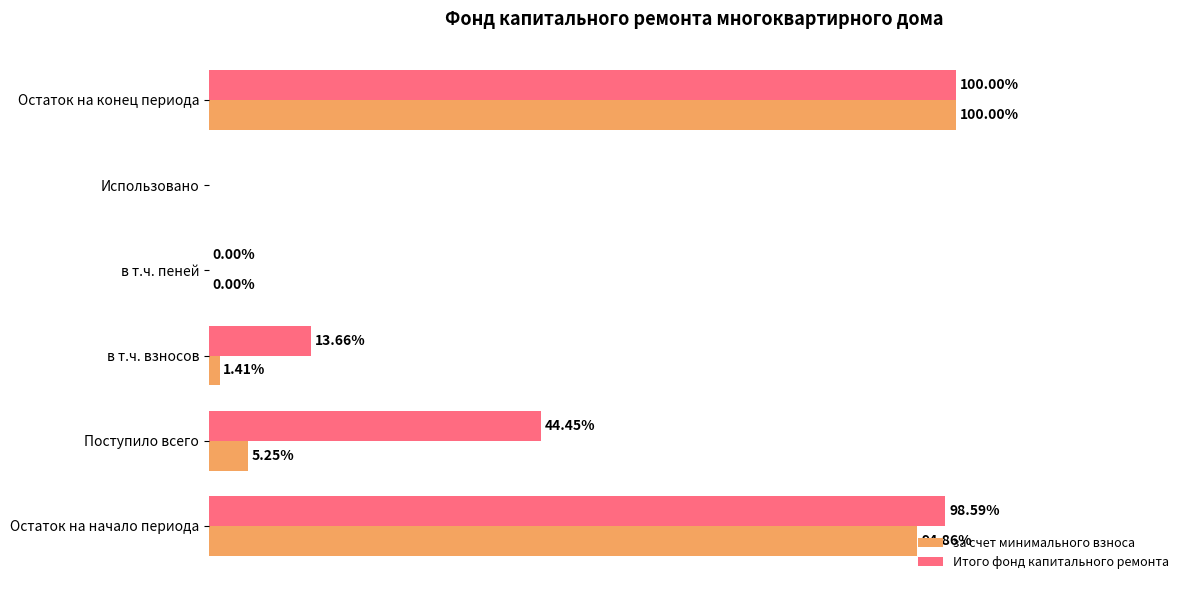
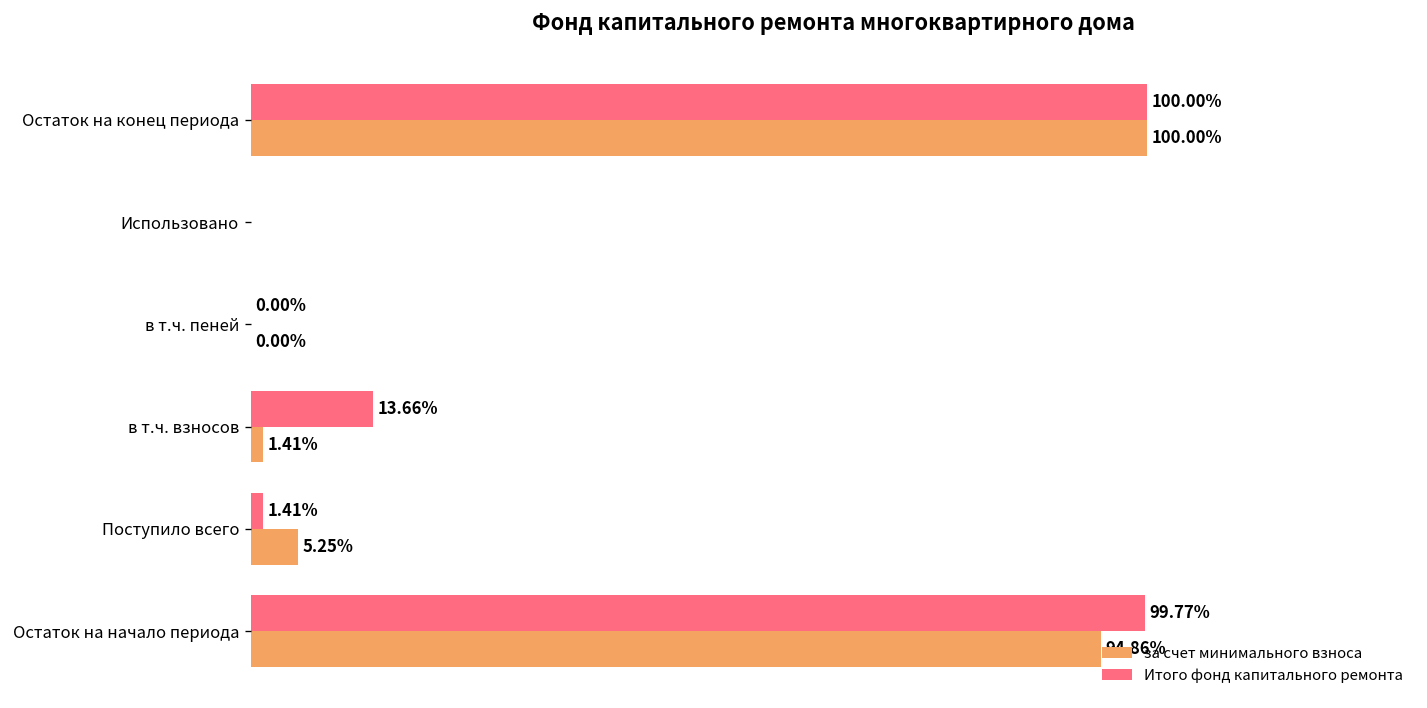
  {
    "за счет минимального взноса": {
      "Остаток на конец периода": "100.00%",
      "в т.ч. пеней": "0.00%",
      "в т.ч. взносов": "1.41%",
      "Поступило всего": "5.25%",
      "Остаток на начало периода": "94.86%"
    },
    "Итого фонд капитального ремонта": {
      "Остаток на конец периода": "100.00%",
      "в т.ч. пеней": "0.00%",
      "в т.ч. взносов": "13.66%",
-     "Поступило всего": "44.45%",
-     "Остаток на начало периода": "98.59%"
+     "Поступило всего": "1.41%",
+     "Остаток на начало периода": "99.77%"
    }
  }
